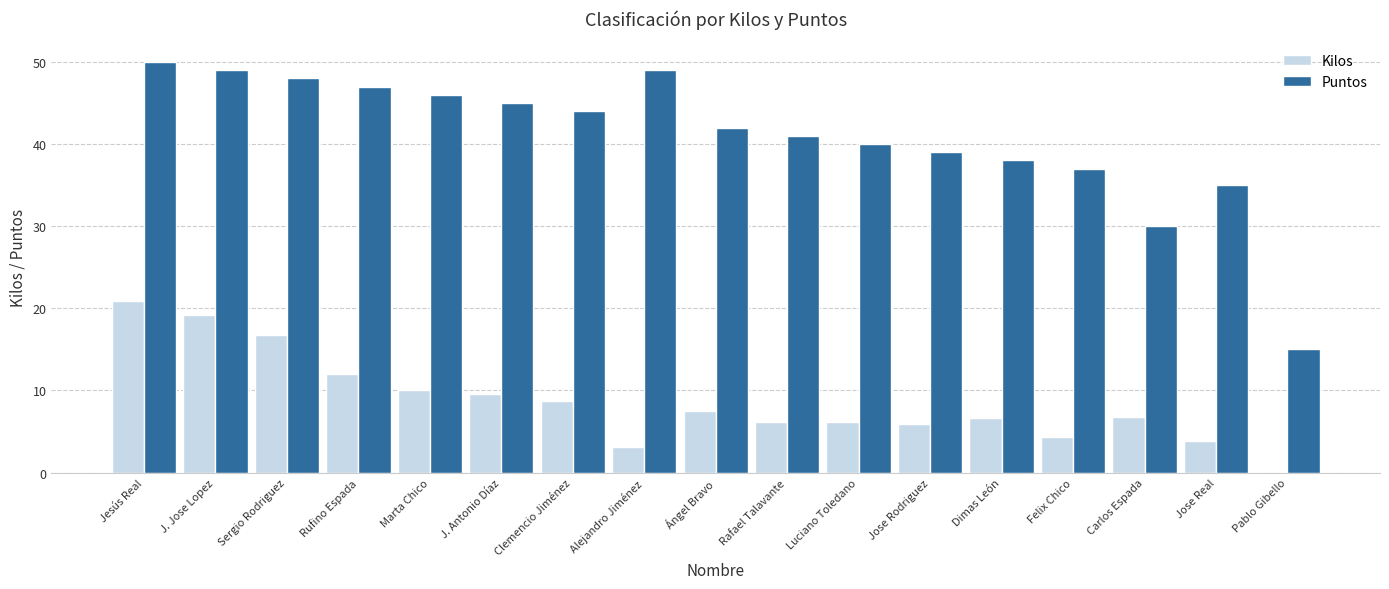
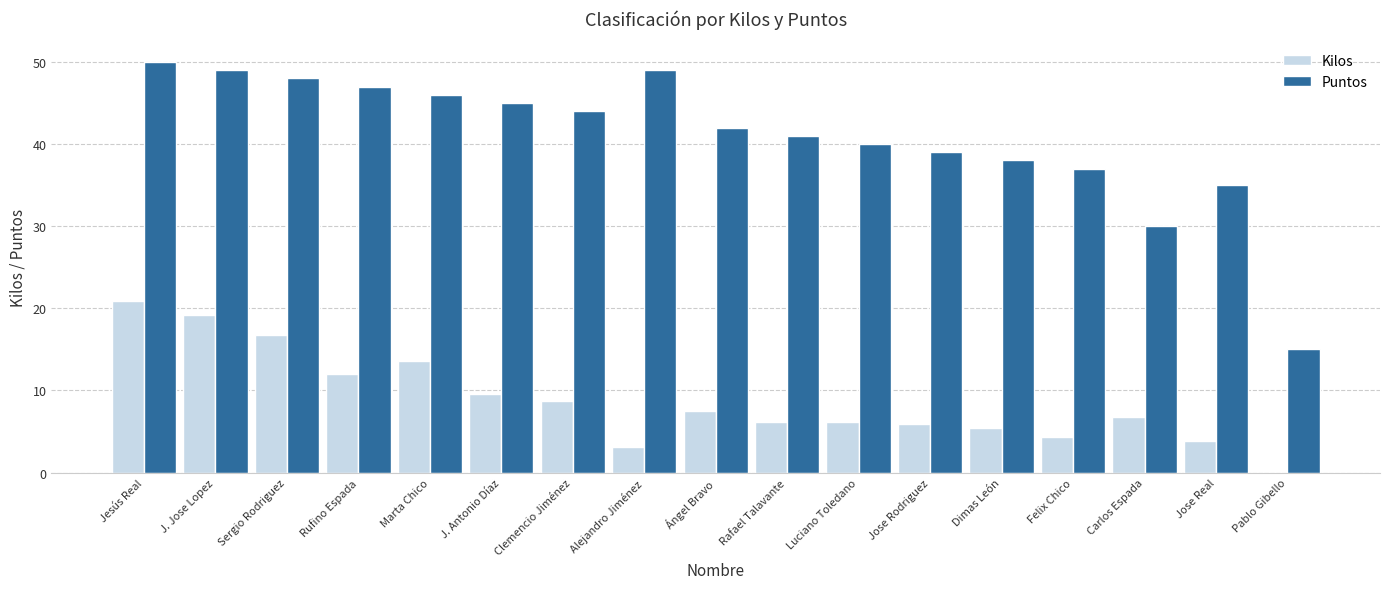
  {
    "Kilos": {
      "Jesús Real": 21,
      "J. Jose Lopez": 19,
      "Sergio Rodriguez": 17,
      "Rufino Espada": 12,
-     "Marta Chico": 10,
+     "Marta Chico": 14,
      "J. Antonio Díaz": 10,
      "Clemencio Jiménez": 9,
      "Alejandro Jiménez": 3,
      "Ángel Bravo": 7,
      "Rafael Talavante": 6,
      "Luciano Toledano": 6,
      "Jose Rodriguez": 6,
-     "Dimas León": 7,
+     "Dimas León": 5,
      "Felix Chico": 4,
      "Carlos Espada": 7,
      "Jose Real": 4,
      "Pablo Gibello": 0
    },
    "Puntos": {
      "Jesús Real": 50,
      "J. Jose Lopez": 49,
      "Sergio Rodriguez": 48,
      "Rufino Espada": 47,
      "Marta Chico": 46,
      "J. Antonio Díaz": 45,
      "Clemencio Jiménez": 44,
      "Alejandro Jiménez": 49,
      "Ángel Bravo": 42,
      "Rafael Talavante": 41,
      "Luciano Toledano": 40,
      "Jose Rodriguez": 39,
      "Dimas León": 38,
      "Felix Chico": 37,
      "Carlos Espada": 30,
      "Jose Real": 35,
      "Pablo Gibello": 15
    }
  }
